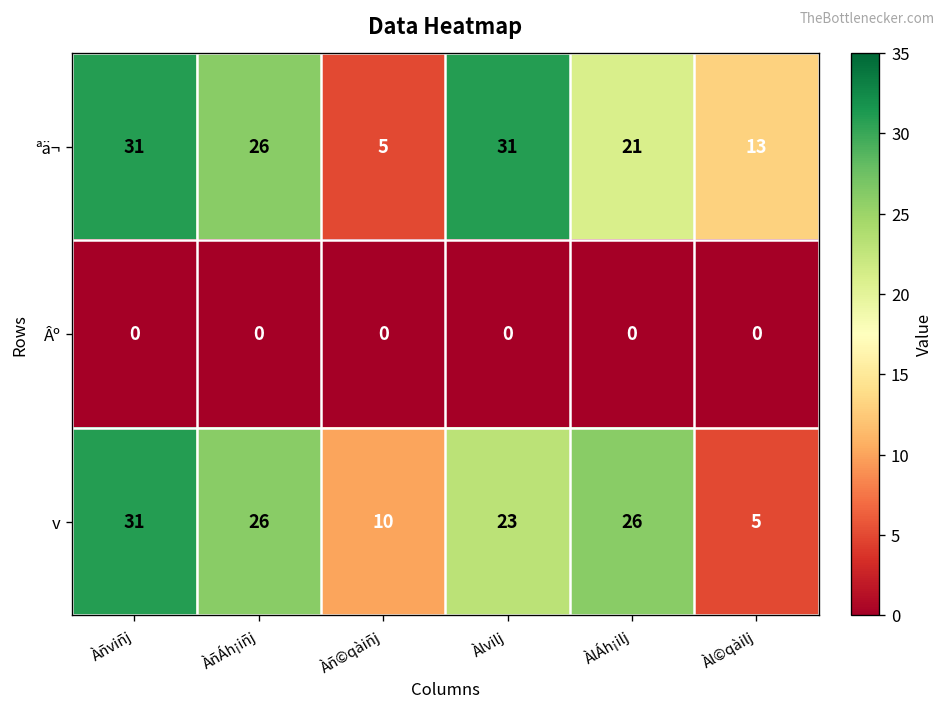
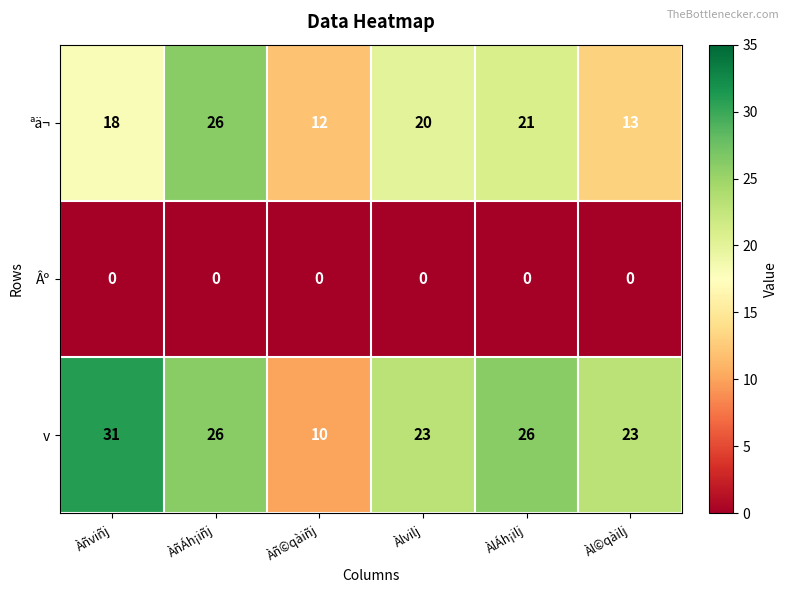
  {
    "ªä¬": {
-     "Àñviñj": 31,
+     "Àñviñj": 18,
      "ÀñÁh¡iñj": 26,
-     "Àñ©qàiñj": 5,
-     "Àlvilj": 31,
+     "Àñ©qàiñj": 12,
+     "Àlvilj": 20,
      "ÀlÁh¡ilj": 21,
      "Àl©qàilj": 13
    },
    "Âº": {
      "Àñviñj": 0,
      "ÀñÁh¡iñj": 0,
      "Àñ©qàiñj": 0,
      "Àlvilj": 0,
      "ÀlÁh¡ilj": 0,
      "Àl©qàilj": 0
    },
    "v": {
      "Àñviñj": 31,
      "ÀñÁh¡iñj": 26,
      "Àñ©qàiñj": 10,
      "Àlvilj": 23,
      "ÀlÁh¡ilj": 26,
-     "Àl©qàilj": 5
+     "Àl©qàilj": 23
    }
  }
